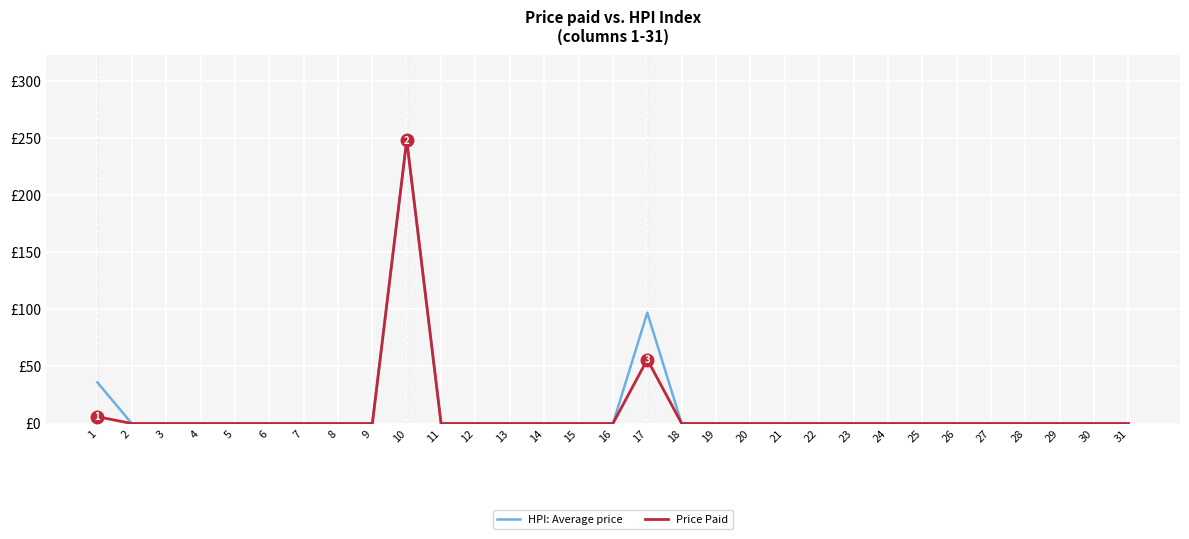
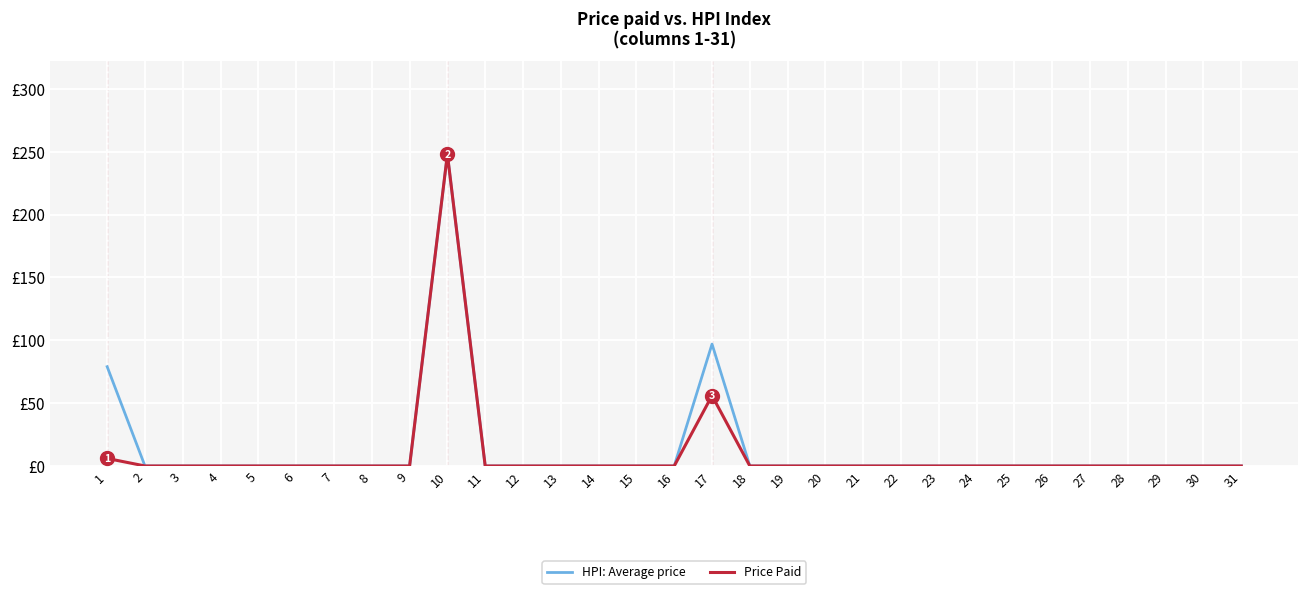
  {
    "HPI: Average price": {
-     "1": "£36",
+     "1": "£79",
      "17": "£97"
    }
  }
